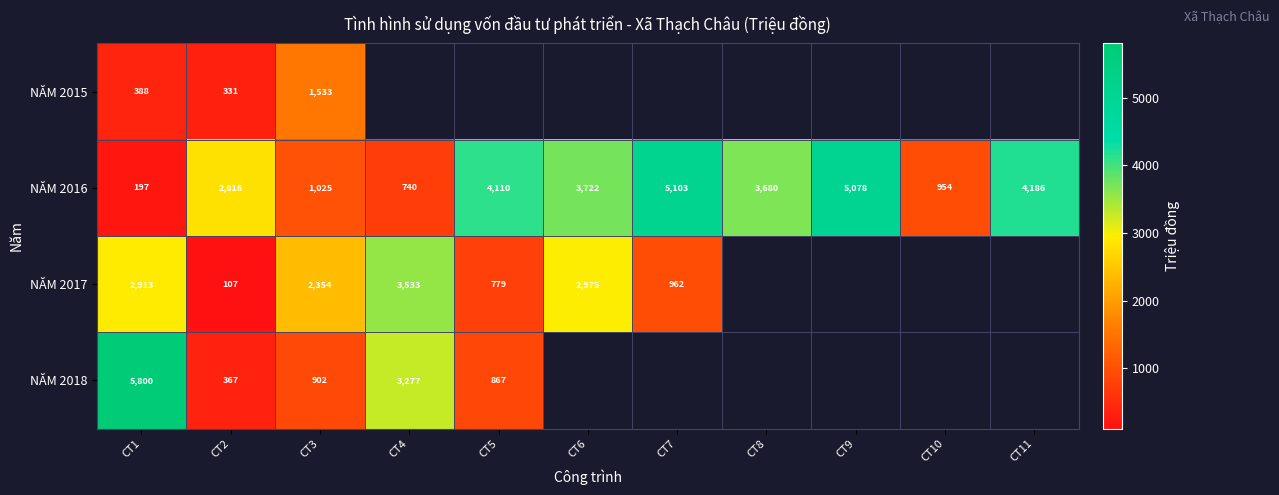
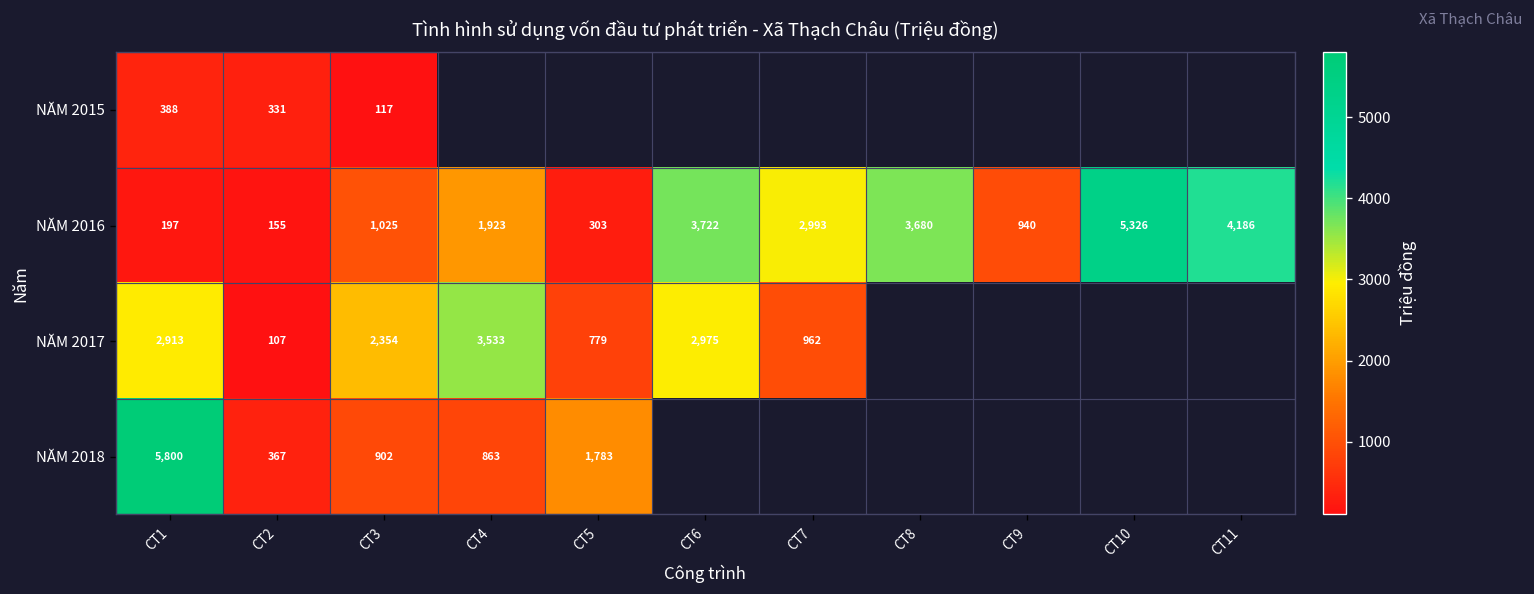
  {
    "NĂM 2015": {
      "CT1": "388",
      "CT2": "331",
-     "CT3": "1,533"
+     "CT3": "117"
    },
    "NĂM 2016": {
      "CT1": "197",
-     "CT2": "2,816",
+     "CT2": "155",
      "CT3": "1,025",
-     "CT4": "740",
-     "CT5": "4,110",
+     "CT4": "1,923",
+     "CT5": "303",
      "CT6": "3,722",
-     "CT7": "5,103",
+     "CT7": "2,993",
      "CT8": "3,680",
-     "CT9": "5,078",
-     "CT10": "954",
+     "CT9": "940",
+     "CT10": "5,326",
      "CT11": "4,186"
    },
    "NĂM 2017": {
      "CT1": "2,913",
      "CT2": "107",
      "CT3": "2,354",
      "CT4": "3,533",
      "CT5": "779",
      "CT6": "2,975",
      "CT7": "962"
    },
    "NĂM 2018": {
      "CT1": "5,800",
      "CT2": "367",
      "CT3": "902",
-     "CT4": "3,277",
-     "CT5": "867"
+     "CT4": "863",
+     "CT5": "1,783"
    }
  }
